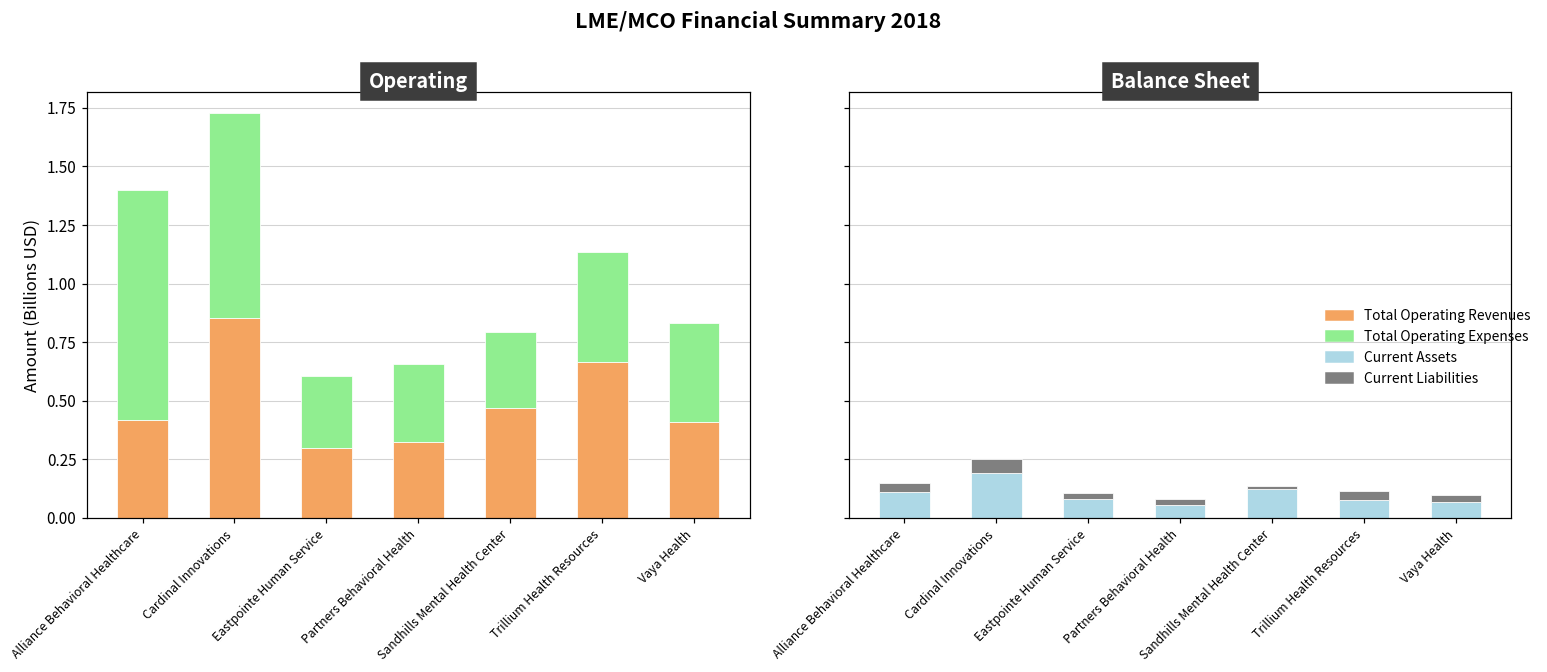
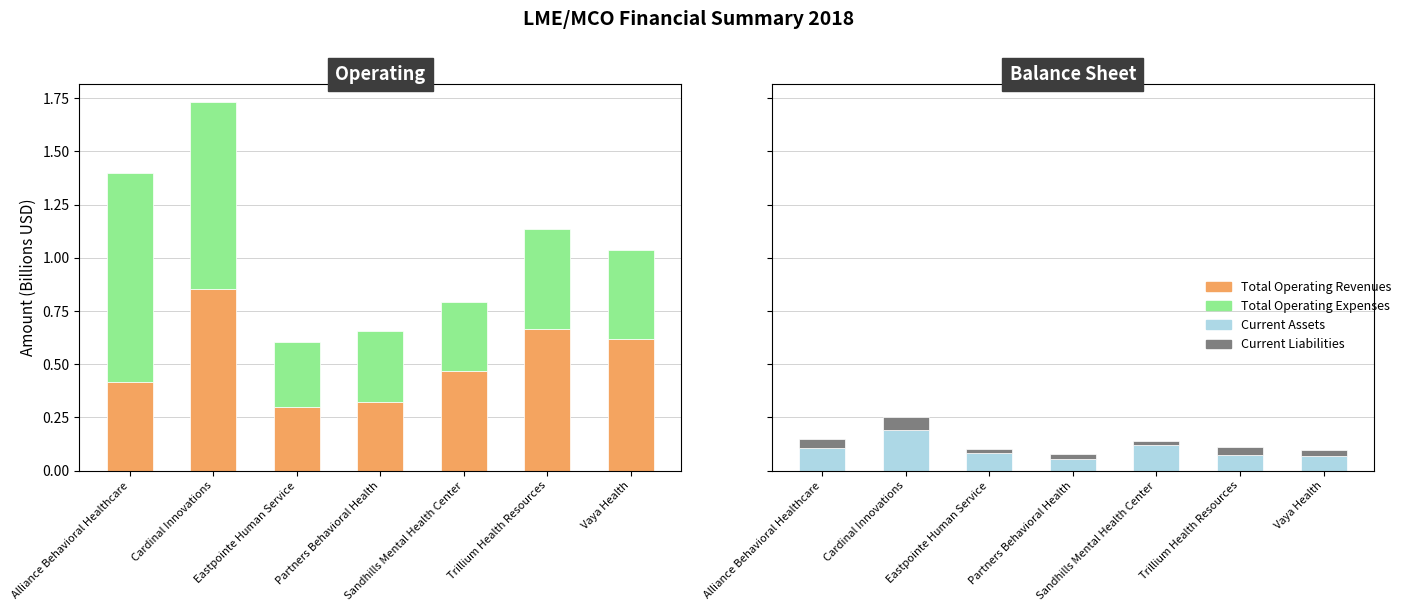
  {
    "Operating": {
      "Total Operating Revenues": {
        "Alliance Behavioral Healthcare": 0.42,
        "Cardinal Innovations": 0.85,
        "Eastpointe Human Service": 0.30,
        "Partners Behavioral Health": 0.32,
        "Sandhills Mental Health Center": 0.47,
        "Trillium Health Resources": 0.66,
-       "Vaya Health": 0.41
+       "Vaya Health": 0.62
      },
      "Total Operating Expenses": {
        "Alliance Behavioral Healthcare": 0.98,
        "Cardinal Innovations": 0.88,
        "Eastpointe Human Service": 0.30,
        "Partners Behavioral Health": 0.33,
        "Sandhills Mental Health Center": 0.32,
        "Trillium Health Resources": 0.47,
        "Vaya Health": 0.42
      }
    }
  }
